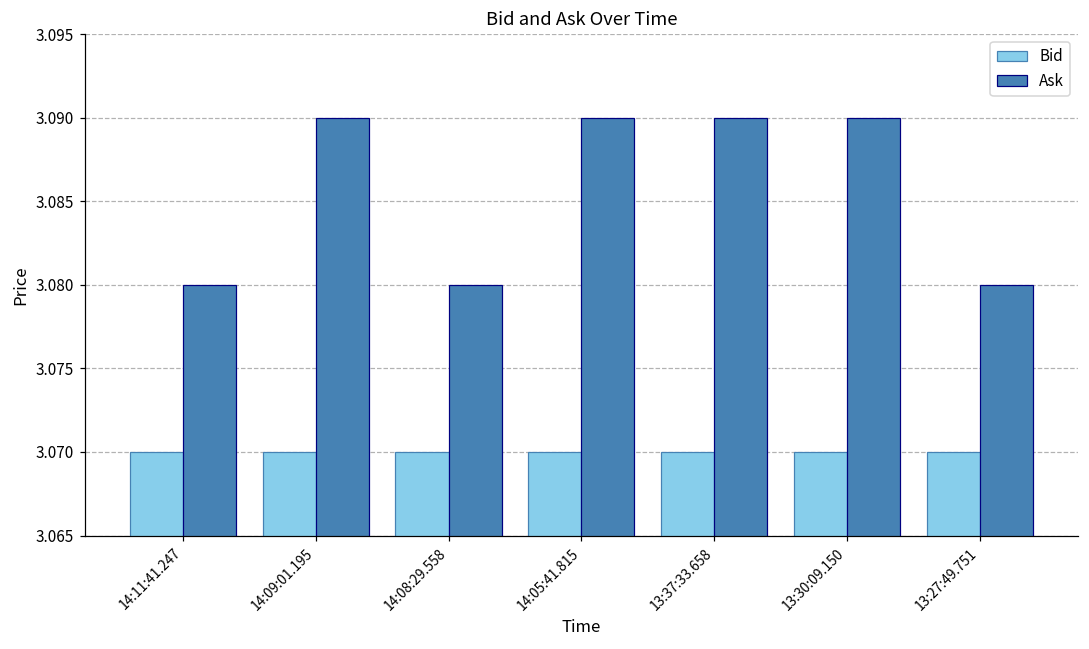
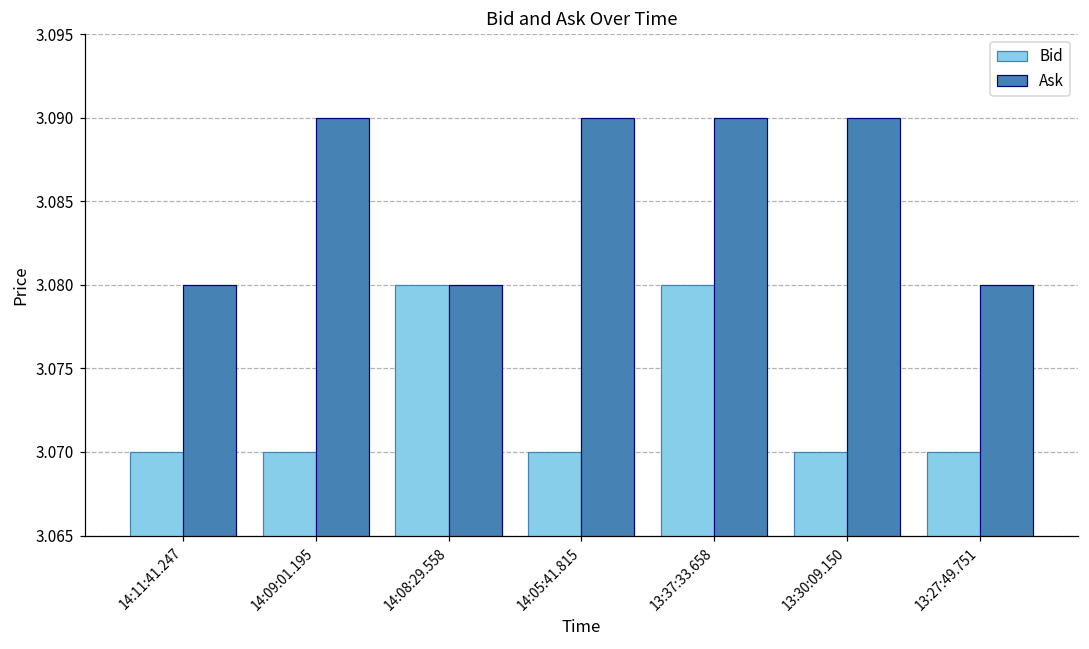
  {
    "Bid": {
      "14:11:41.247": 3.07,
      "14:09:01.195": 3.07,
-     "14:08:29.558": 3.07,
+     "14:08:29.558": 3.08,
      "14:05:41.815": 3.07,
-     "13:37:33.658": 3.07,
+     "13:37:33.658": 3.08,
      "13:30:09.150": 3.07,
      "13:27:49.751": 3.07
    },
    "Ask": {
      "14:11:41.247": 3.08,
      "14:09:01.195": 3.09,
      "14:08:29.558": 3.08,
      "14:05:41.815": 3.09,
      "13:37:33.658": 3.09,
      "13:30:09.150": 3.09,
      "13:27:49.751": 3.08
    }
  }
